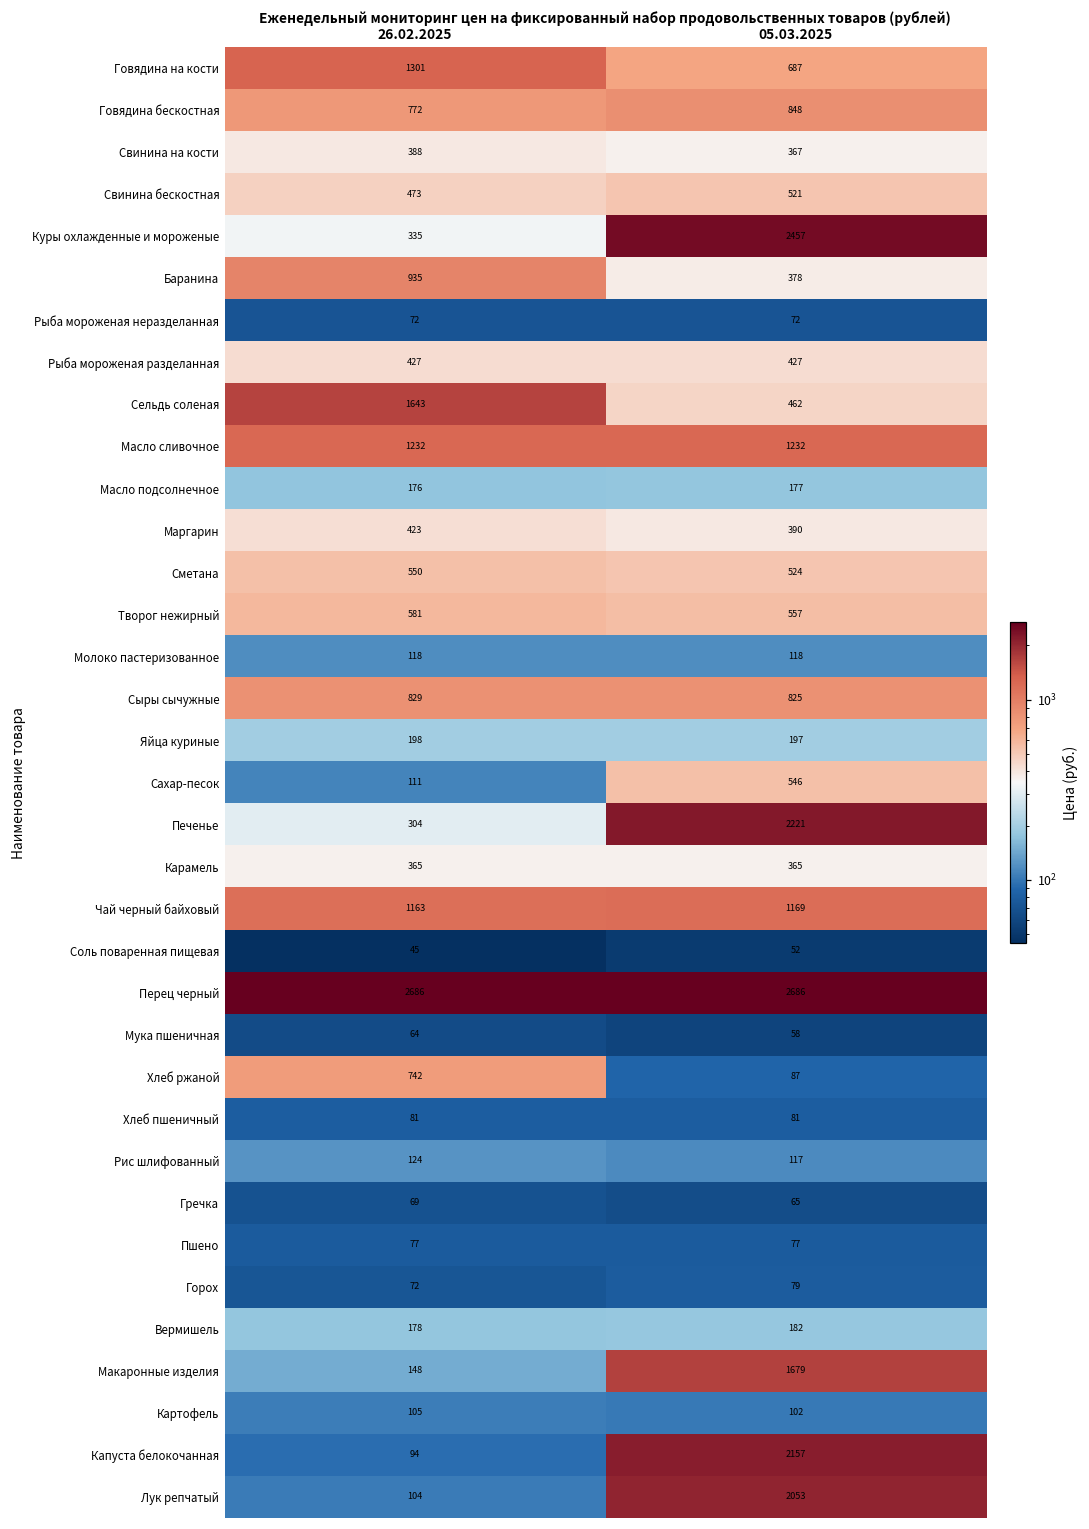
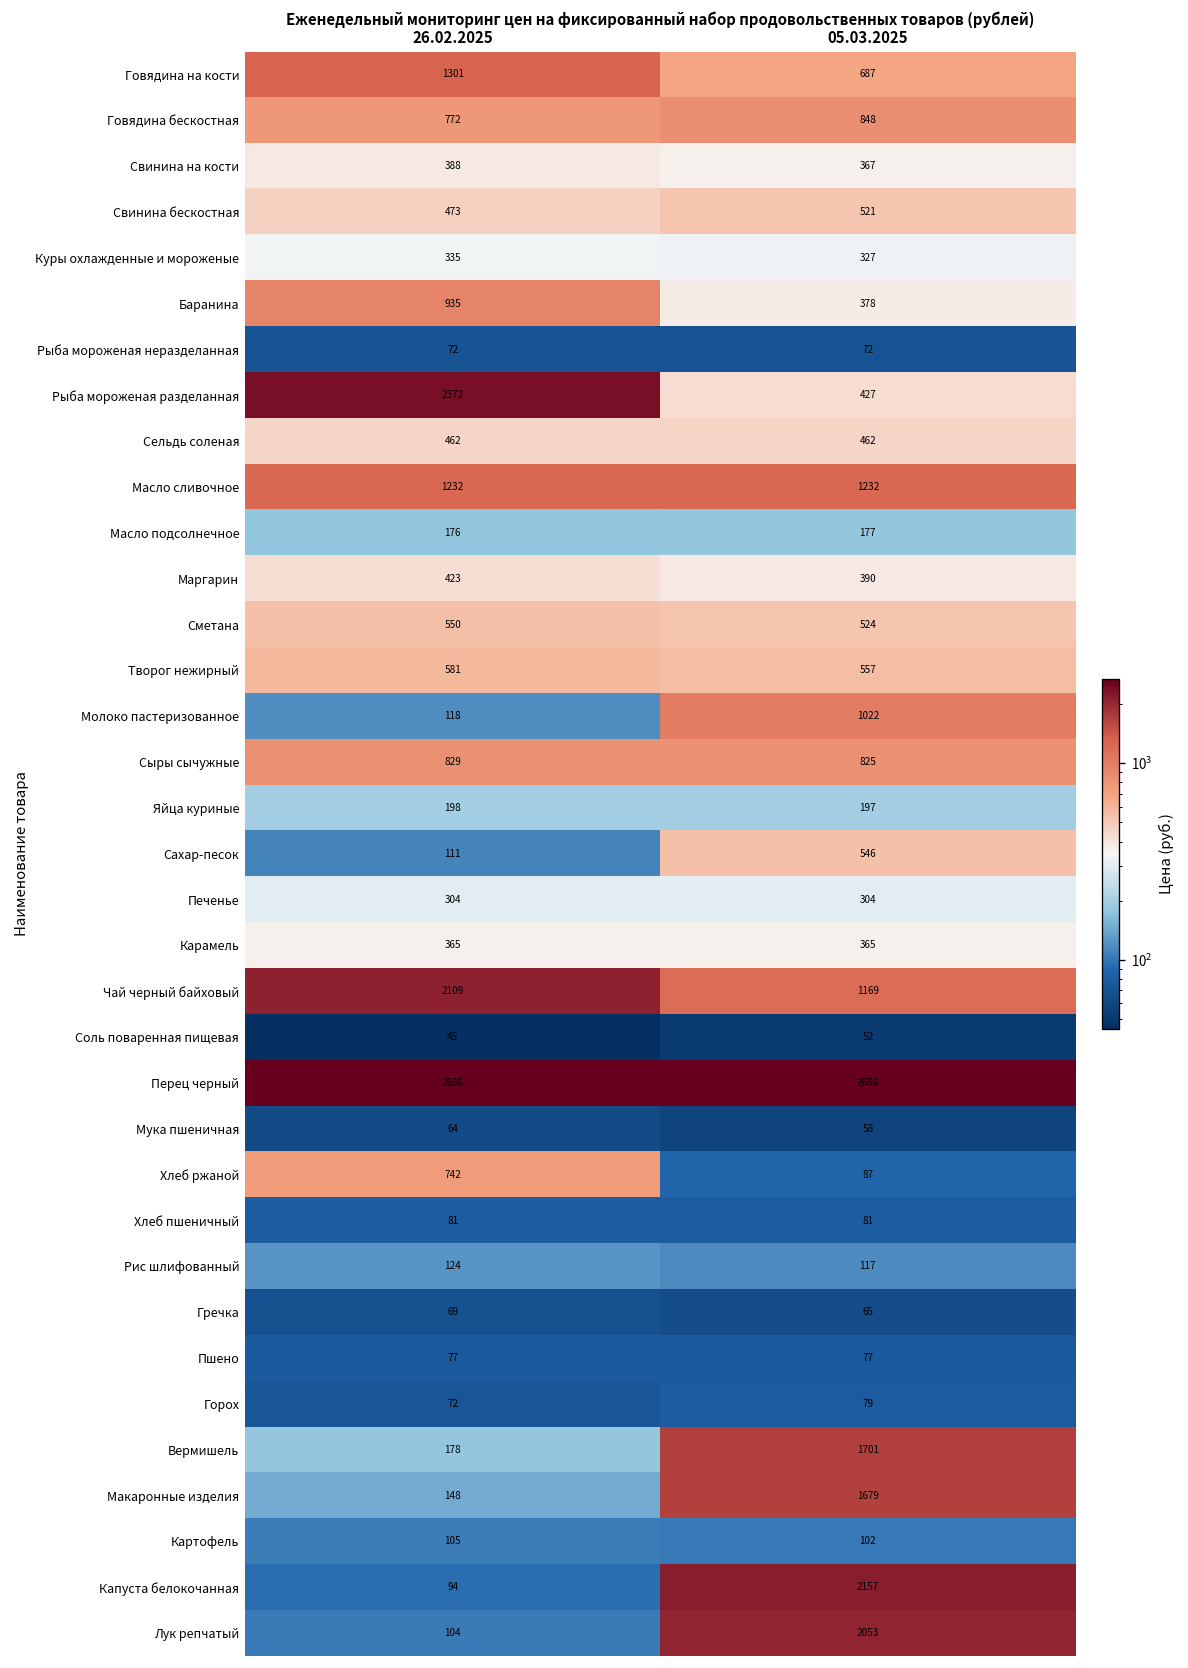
  {
    "Говядина на кости": {
      "26.02.2025": 1301,
      "05.03.2025": 687
    },
    "Говядина бескостная": {
      "26.02.2025": 772,
      "05.03.2025": 848
    },
    "Свинина на кости": {
      "26.02.2025": 388,
      "05.03.2025": 367
    },
    "Свинина бескостная": {
      "26.02.2025": 473,
      "05.03.2025": 521
    },
    "Куры охлажденные и мороженые": {
      "26.02.2025": 335,
-     "05.03.2025": 2457
+     "05.03.2025": 327
    },
    "Баранина": {
      "26.02.2025": 935,
      "05.03.2025": 378
    },
    "Рыба мороженая неразделанная": {
      "26.02.2025": 72,
      "05.03.2025": 72
    },
    "Рыба мороженая разделанная": {
-     "26.02.2025": 427,
+     "26.02.2025": 2372,
      "05.03.2025": 427
    },
    "Сельдь соленая": {
-     "26.02.2025": 1643,
+     "26.02.2025": 462,
      "05.03.2025": 462
    },
    "Масло сливочное": {
      "26.02.2025": 1232,
      "05.03.2025": 1232
    },
    "Масло подсолнечное": {
      "26.02.2025": 176,
      "05.03.2025": 177
    },
    "Маргарин": {
      "26.02.2025": 423,
      "05.03.2025": 390
    },
    "Сметана": {
      "26.02.2025": 550,
      "05.03.2025": 524
    },
    "Творог нежирный": {
      "26.02.2025": 581,
      "05.03.2025": 557
    },
    "Молоко пастеризованное": {
      "26.02.2025": 118,
-     "05.03.2025": 118
+     "05.03.2025": 1022
    },
    "Сыры сычужные": {
      "26.02.2025": 829,
      "05.03.2025": 825
    },
    "Яйца куриные": {
      "26.02.2025": 198,
      "05.03.2025": 197
    },
    "Сахар-песок": {
      "26.02.2025": 111,
      "05.03.2025": 546
    },
    "Печенье": {
      "26.02.2025": 304,
-     "05.03.2025": 2221
+     "05.03.2025": 304
    },
    "Карамель": {
      "26.02.2025": 365,
      "05.03.2025": 365
    },
    "Чай черный байховый": {
-     "26.02.2025": 1163,
+     "26.02.2025": 2109,
      "05.03.2025": 1169
    },
    "Соль поваренная пищевая": {
      "26.02.2025": 45,
      "05.03.2025": 52
    },
    "Перец черный": {
      "26.02.2025": 2686,
      "05.03.2025": 2686
    },
    "Мука пшеничная": {
      "26.02.2025": 64,
      "05.03.2025": 58
    },
    "Хлеб ржаной": {
      "26.02.2025": 742,
      "05.03.2025": 87
    },
    "Хлеб пшеничный": {
      "26.02.2025": 81,
      "05.03.2025": 81
    },
    "Рис шлифованный": {
      "26.02.2025": 124,
      "05.03.2025": 117
    },
    "Гречка": {
      "26.02.2025": 69,
      "05.03.2025": 65
    },
    "Пшено": {
      "26.02.2025": 77,
      "05.03.2025": 77
    },
    "Горох": {
      "26.02.2025": 72,
      "05.03.2025": 79
    },
    "Вермишель": {
      "26.02.2025": 178,
-     "05.03.2025": 182
+     "05.03.2025": 1701
    },
    "Макаронные изделия": {
      "26.02.2025": 148,
      "05.03.2025": 1679
    },
    "Картофель": {
      "26.02.2025": 105,
      "05.03.2025": 102
    },
    "Капуста белокочанная": {
      "26.02.2025": 94,
      "05.03.2025": 2157
    },
    "Лук репчатый": {
      "26.02.2025": 104,
      "05.03.2025": 2053
    }
  }
